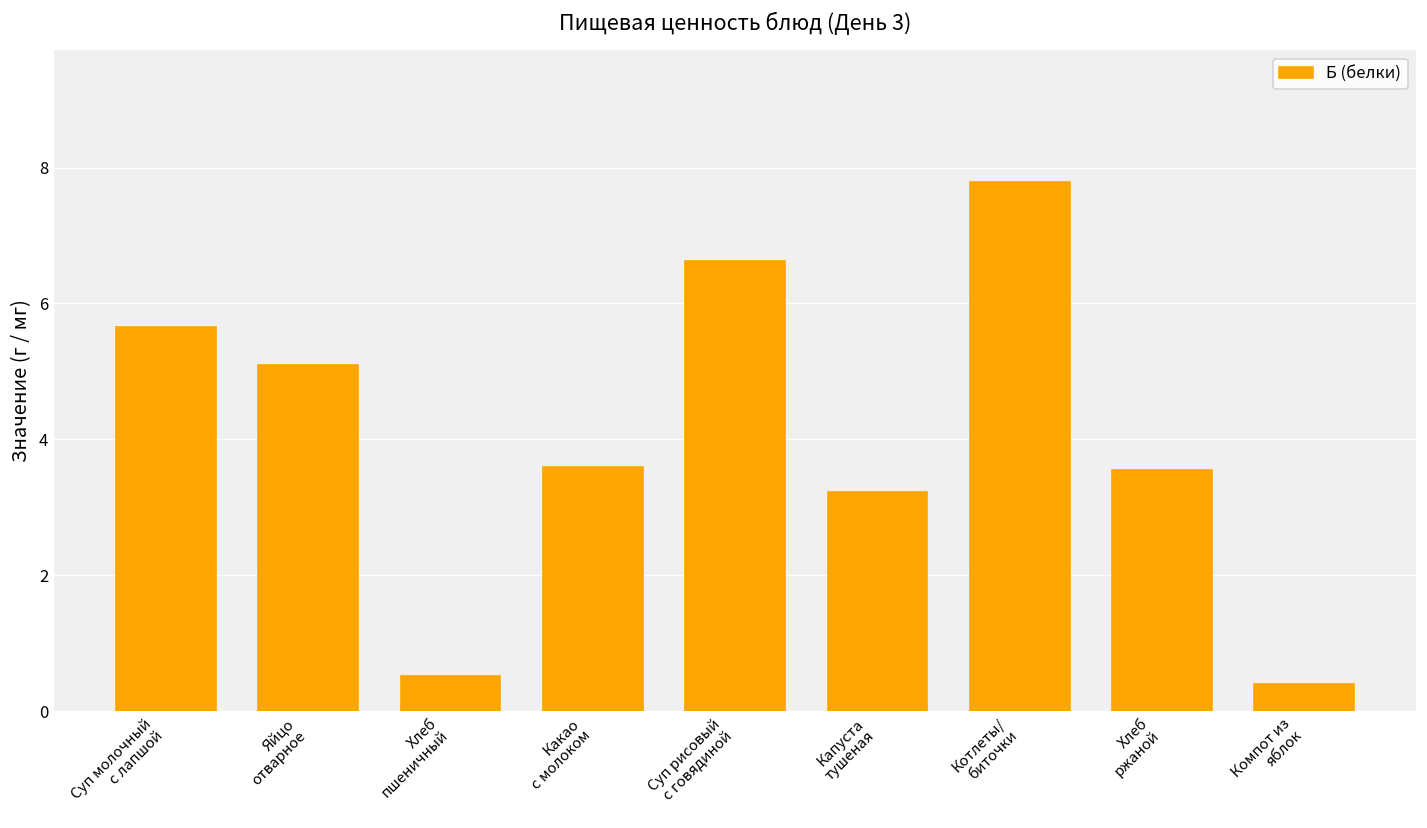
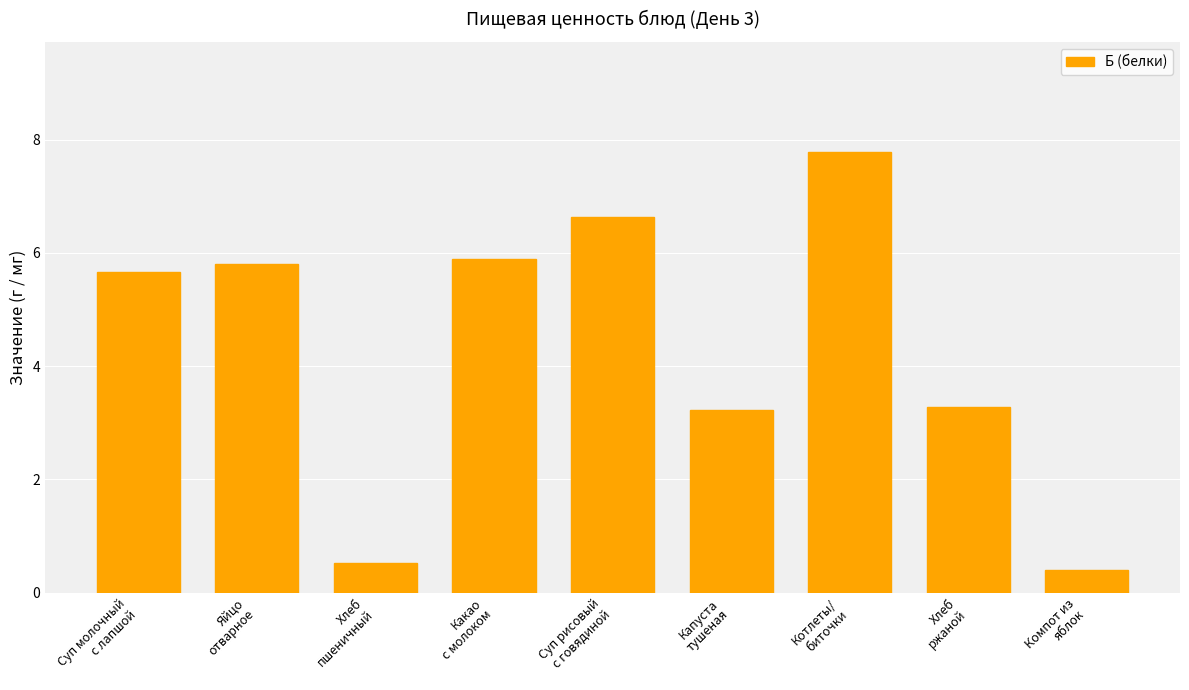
  {
    "Суп молочный с лапшой": 5.7,
-   "Яйцо отварное": 5.1,
+   "Яйцо отварное": 5.8,
    "Хлеб пшеничный": 0.5,
-   "Какао с молоком": 3.6,
+   "Какао с молоком": 5.9,
    "Суп рисовый с говядиной": 6.6,
    "Капуста тушеная": 3.2,
    "Котлеты/ биточки": 7.8,
-   "Хлеб ржаной": 3.6,
+   "Хлеб ржаной": 3.3,
    "Компот из яблок": 0.4
  }
